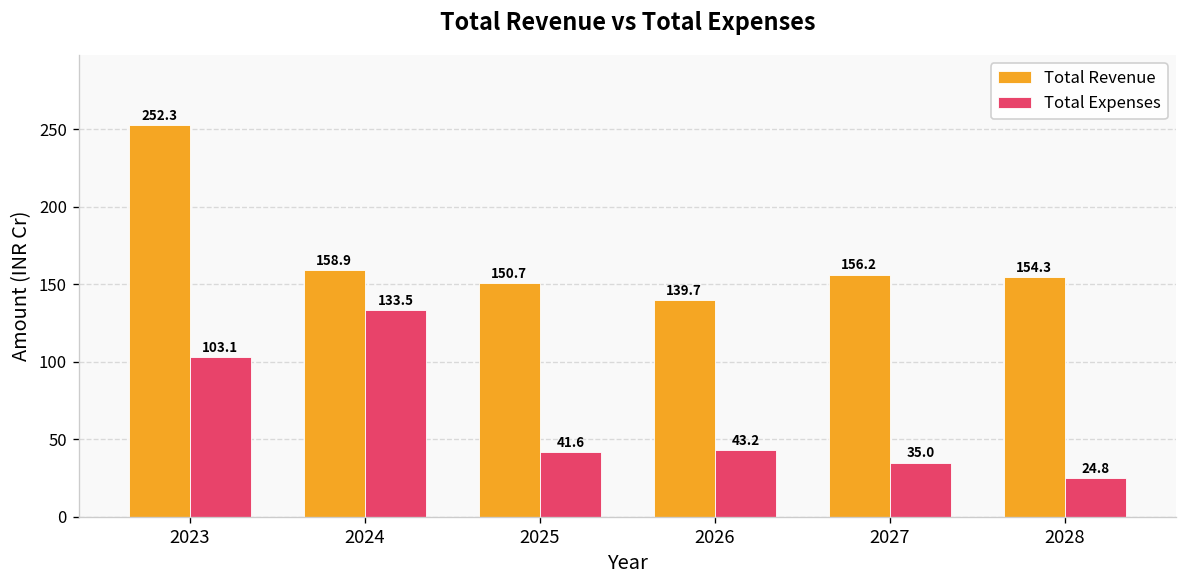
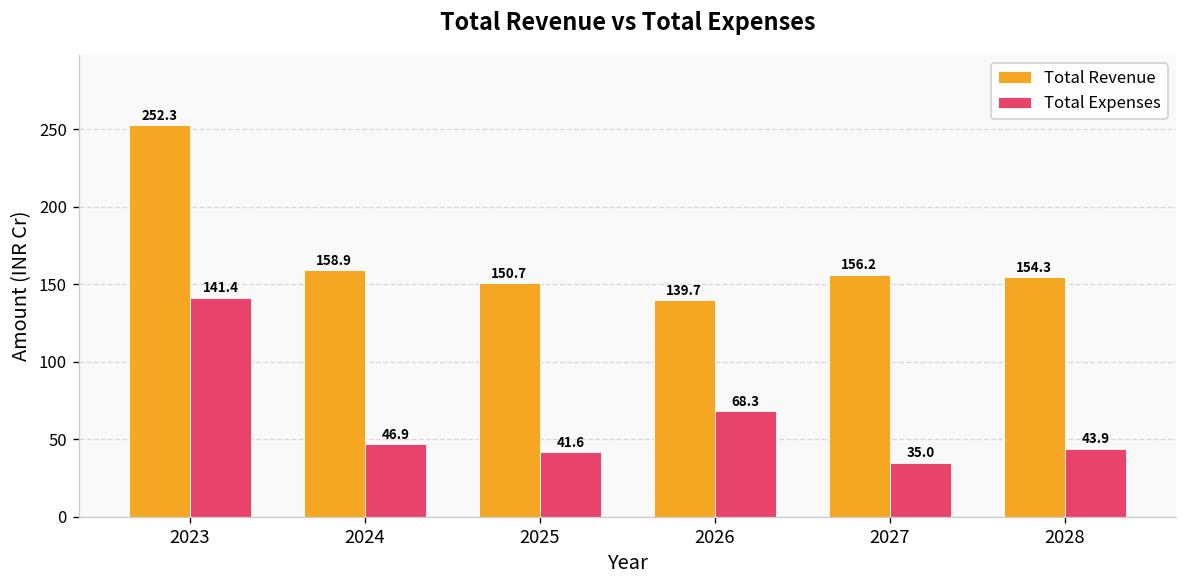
  {
    "Total Revenue": {
      "2023": 252.3,
      "2024": 158.9,
      "2025": 150.7,
      "2026": 139.7,
      "2027": 156.2,
      "2028": 154.3
    },
    "Total Expenses": {
-     "2023": 103.1,
-     "2024": 133.5,
+     "2023": 141.4,
+     "2024": 46.9,
      "2025": 41.6,
-     "2026": 43.2,
+     "2026": 68.3,
      "2027": 35.0,
-     "2028": 24.8
+     "2028": 43.9
    }
  }
